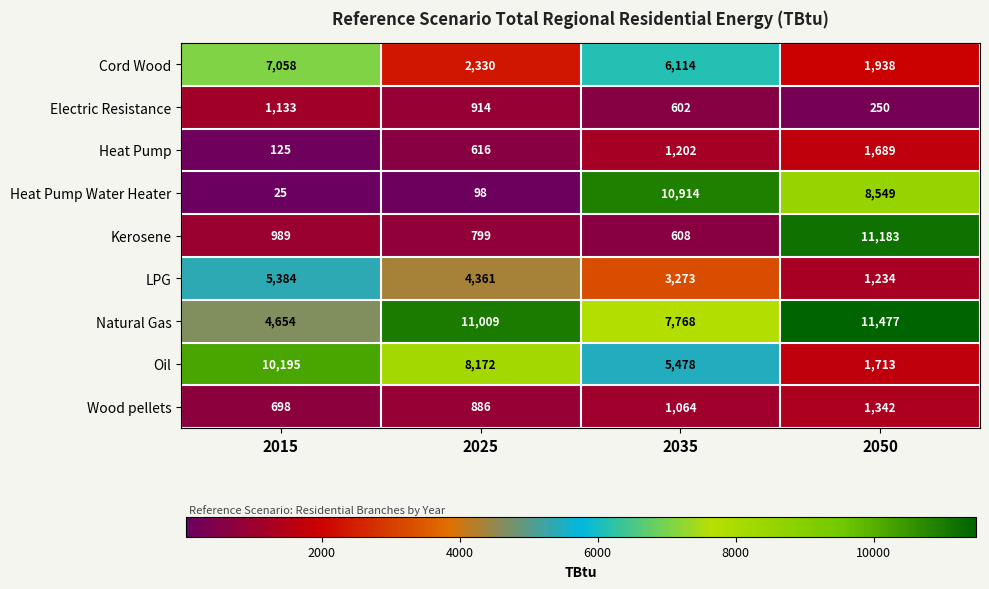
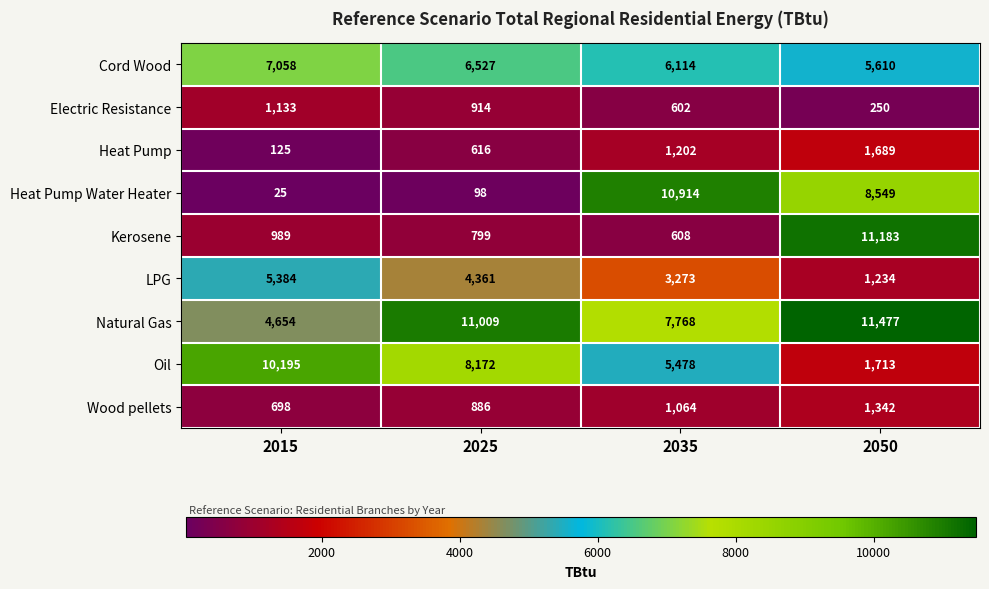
  {
    "Cord Wood": {
      "2015": "7,058",
-     "2025": "2,330",
+     "2025": "6,527",
      "2035": "6,114",
-     "2050": "1,938"
+     "2050": "5,610"
    },
    "Electric Resistance": {
      "2015": "1,133",
      "2025": "914",
      "2035": "602",
      "2050": "250"
    },
    "Heat Pump": {
      "2015": "125",
      "2025": "616",
      "2035": "1,202",
      "2050": "1,689"
    },
    "Heat Pump Water Heater": {
      "2015": "25",
      "2025": "98",
      "2035": "10,914",
      "2050": "8,549"
    },
    "Kerosene": {
      "2015": "989",
      "2025": "799",
      "2035": "608",
      "2050": "11,183"
    },
    "LPG": {
      "2015": "5,384",
      "2025": "4,361",
      "2035": "3,273",
      "2050": "1,234"
    },
    "Natural Gas": {
      "2015": "4,654",
      "2025": "11,009",
      "2035": "7,768",
      "2050": "11,477"
    },
    "Oil": {
      "2015": "10,195",
      "2025": "8,172",
      "2035": "5,478",
      "2050": "1,713"
    },
    "Wood pellets": {
      "2015": "698",
      "2025": "886",
      "2035": "1,064",
      "2050": "1,342"
    }
  }
